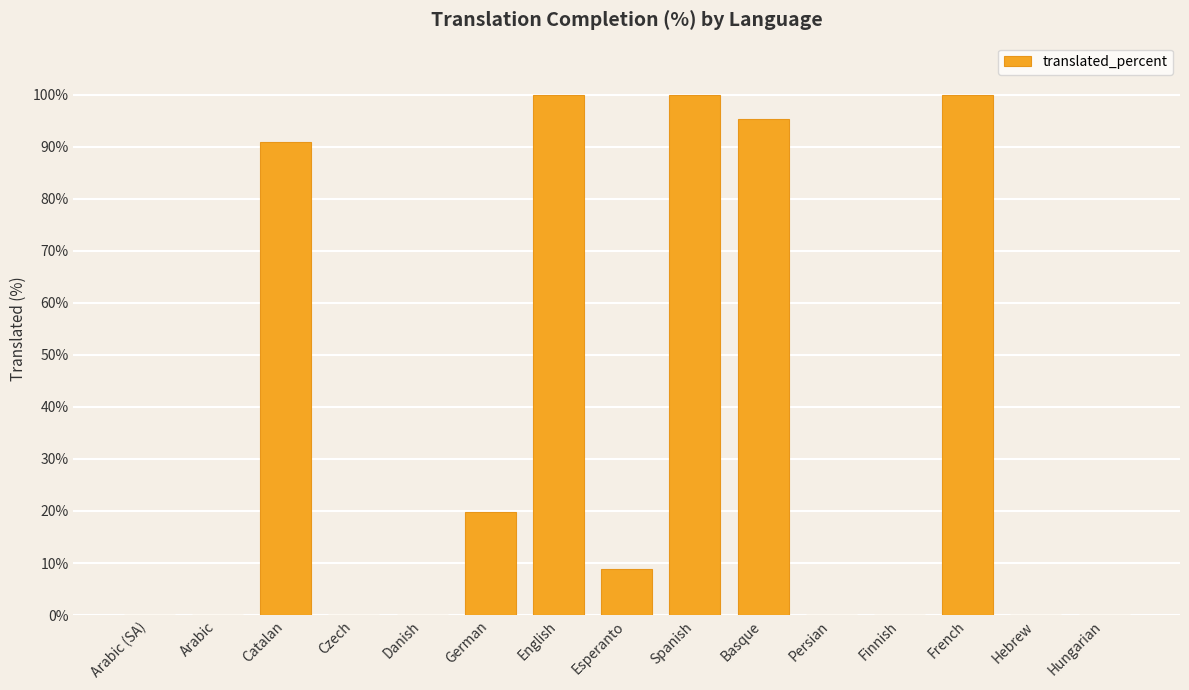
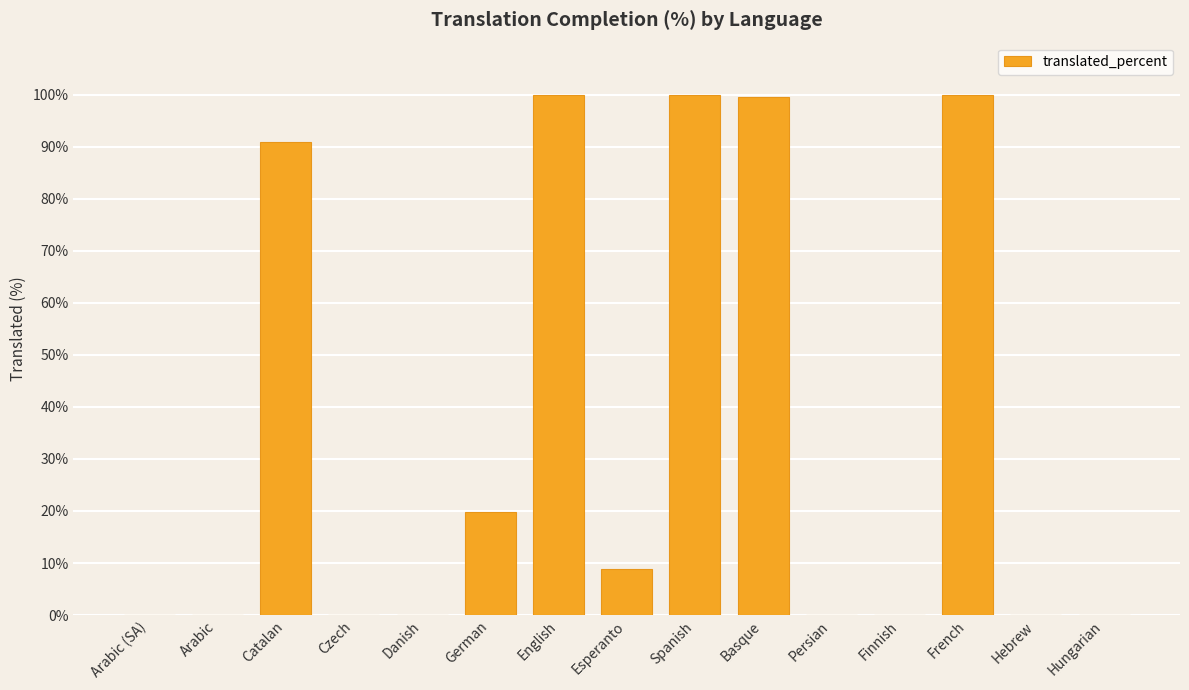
  {
    "Arabic (SA)": "0%",
    "Arabic": "0%",
    "Catalan": "91%",
    "Czech": "0%",
    "Danish": "0%",
    "German": "20%",
    "English": "100%",
    "Esperanto": "9%",
    "Spanish": "100%",
-   "Basque": "95%",
+   "Basque": "100%",
    "Persian": "0%",
    "Finnish": "0%",
    "French": "100%",
    "Hebrew": "0%",
    "Hungarian": "0%"
  }
